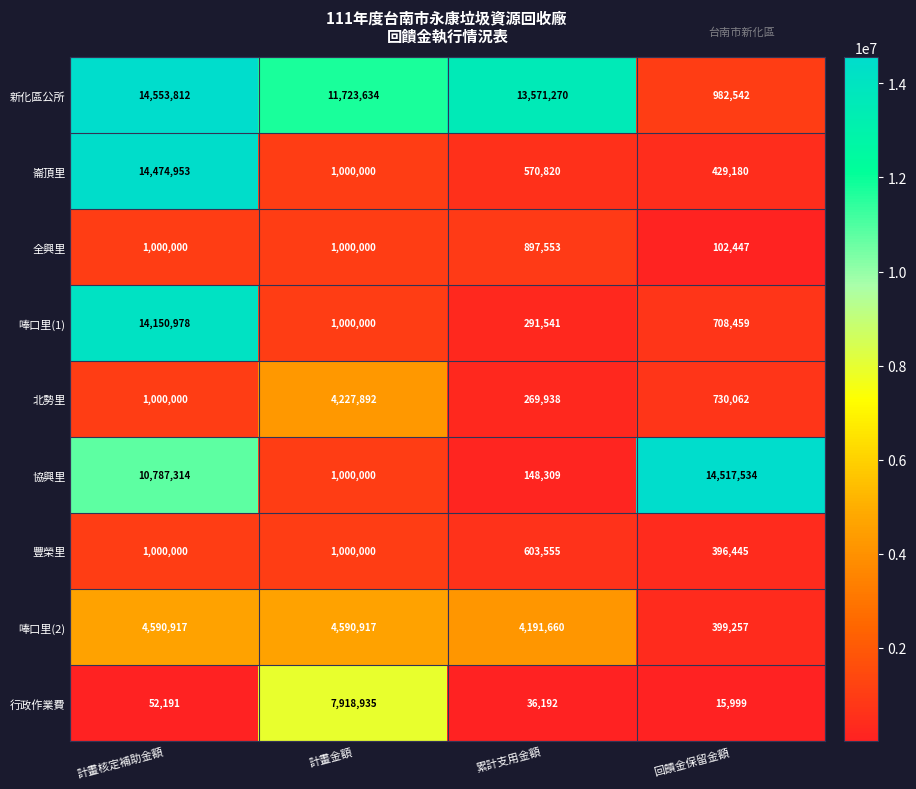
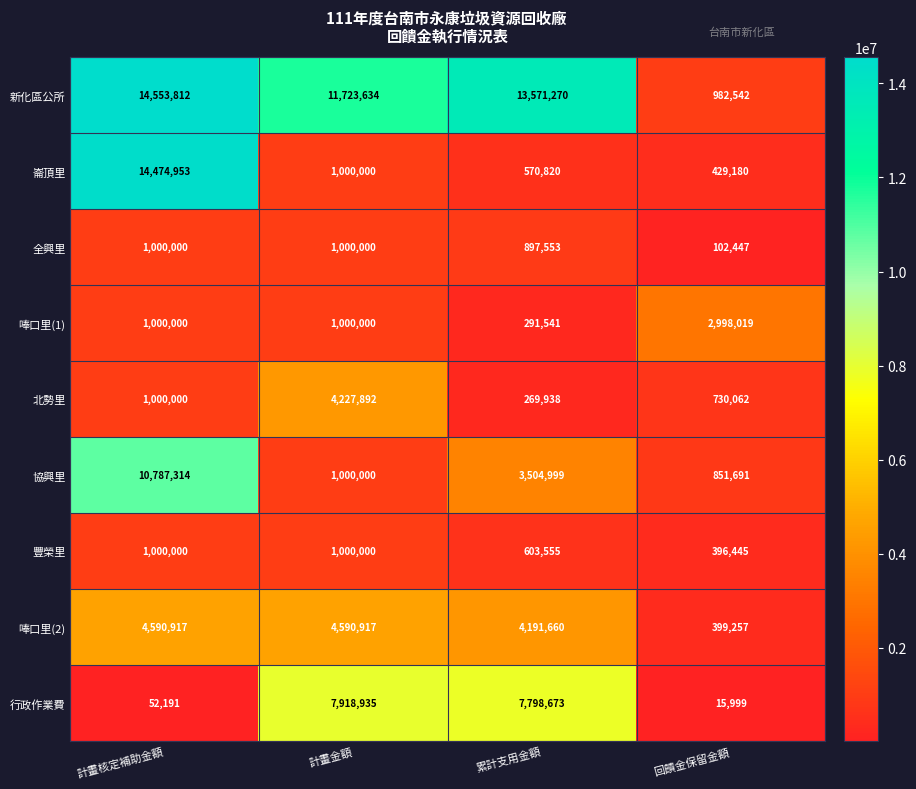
  {
    "新化區公所": {
      "計畫核定補助金額": "14,553,812",
      "計畫金額": "11,723,634",
      "累計支用金額": "13,571,270",
      "回饋金保留金額": "982,542"
    },
    "崙頂里": {
      "計畫核定補助金額": "14,474,953",
      "計畫金額": "1,000,000",
      "累計支用金額": "570,820",
      "回饋金保留金額": "429,180"
    },
    "全興里": {
      "計畫核定補助金額": "1,000,000",
      "計畫金額": "1,000,000",
      "累計支用金額": "897,553",
      "回饋金保留金額": "102,447"
    },
    "唪口里(1)": {
-     "計畫核定補助金額": "14,150,978",
+     "計畫核定補助金額": "1,000,000",
      "計畫金額": "1,000,000",
      "累計支用金額": "291,541",
-     "回饋金保留金額": "708,459"
+     "回饋金保留金額": "2,998,019"
    },
    "北勢里": {
      "計畫核定補助金額": "1,000,000",
      "計畫金額": "4,227,892",
      "累計支用金額": "269,938",
      "回饋金保留金額": "730,062"
    },
    "協興里": {
      "計畫核定補助金額": "10,787,314",
      "計畫金額": "1,000,000",
-     "累計支用金額": "148,309",
-     "回饋金保留金額": "14,517,534"
+     "累計支用金額": "3,504,999",
+     "回饋金保留金額": "851,691"
    },
    "豐榮里": {
      "計畫核定補助金額": "1,000,000",
      "計畫金額": "1,000,000",
      "累計支用金額": "603,555",
      "回饋金保留金額": "396,445"
    },
    "唪口里(2)": {
      "計畫核定補助金額": "4,590,917",
      "計畫金額": "4,590,917",
      "累計支用金額": "4,191,660",
      "回饋金保留金額": "399,257"
    },
    "行政作業費": {
      "計畫核定補助金額": "52,191",
      "計畫金額": "7,918,935",
-     "累計支用金額": "36,192",
+     "累計支用金額": "7,798,673",
      "回饋金保留金額": "15,999"
    }
  }
